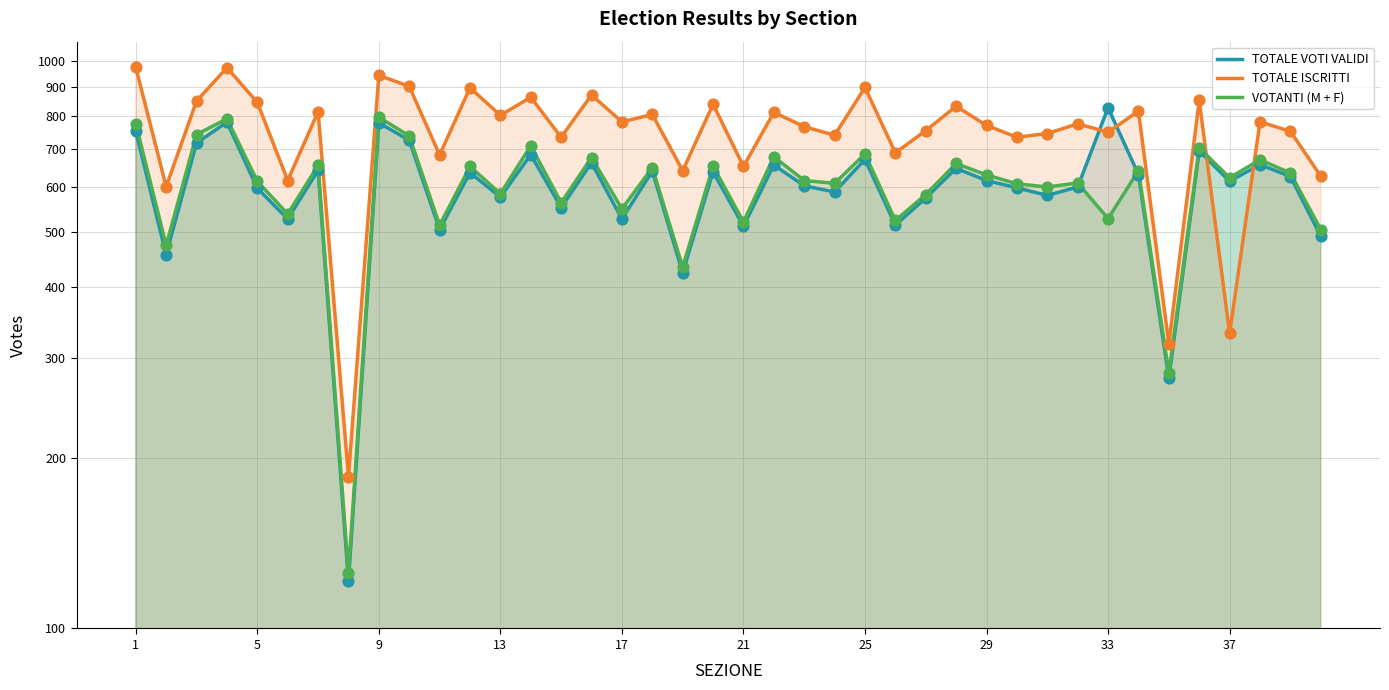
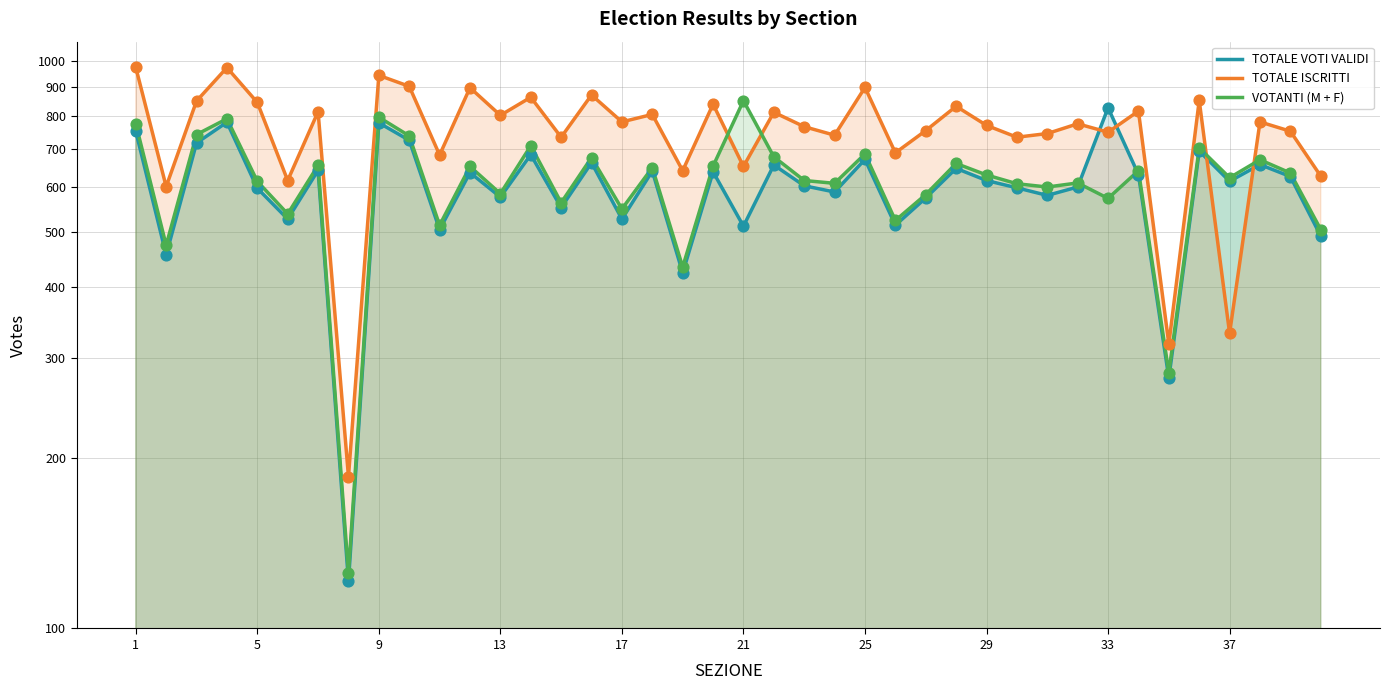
  {
    "TOTALE VOTI VALIDI": {
      "1": 750,
      "5": 600,
      "9": 780,
      "13": 580,
      "17": 530,
      "21": 510,
      "25": 670,
      "29": 620,
      "33": 830,
      "37": 610
    },
    "TOTALE ISCRITTI": {
      "1": 970,
      "5": 840,
      "9": 940,
      "13": 800,
      "17": 780,
      "21": 650,
      "25": 900,
      "29": 770,
      "33": 750,
      "37": 330
    },
    "VOTANTI (M + F)": {
      "1": 770,
      "5": 610,
      "9": 800,
      "13": 580,
      "17": 550,
-     "21": 520,
+     "21": 850,
      "25": 690,
      "29": 630,
-     "33": 530,
+     "33": 570,
      "37": 620
    }
  }
